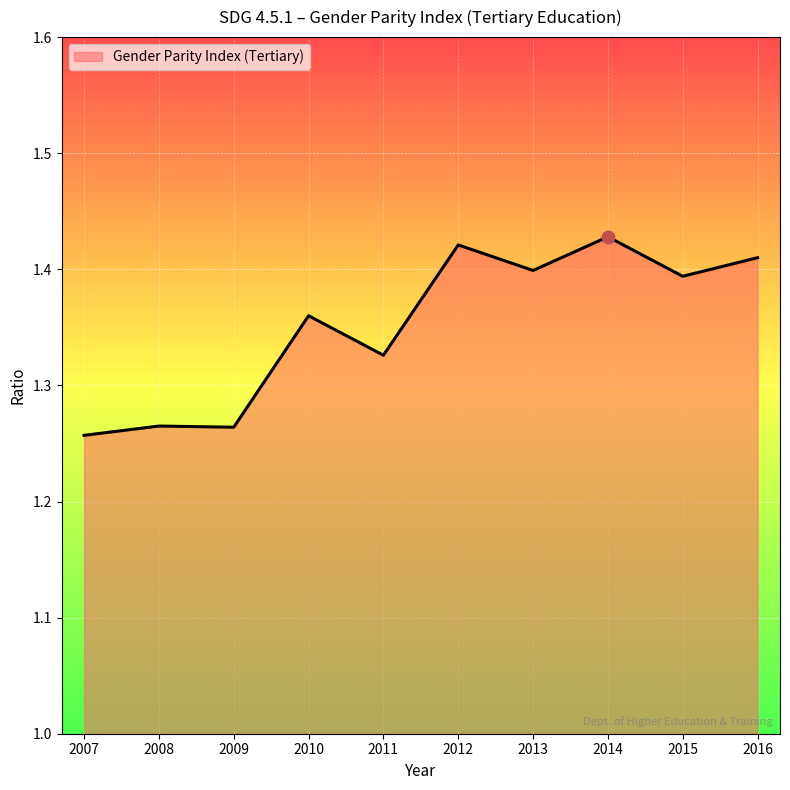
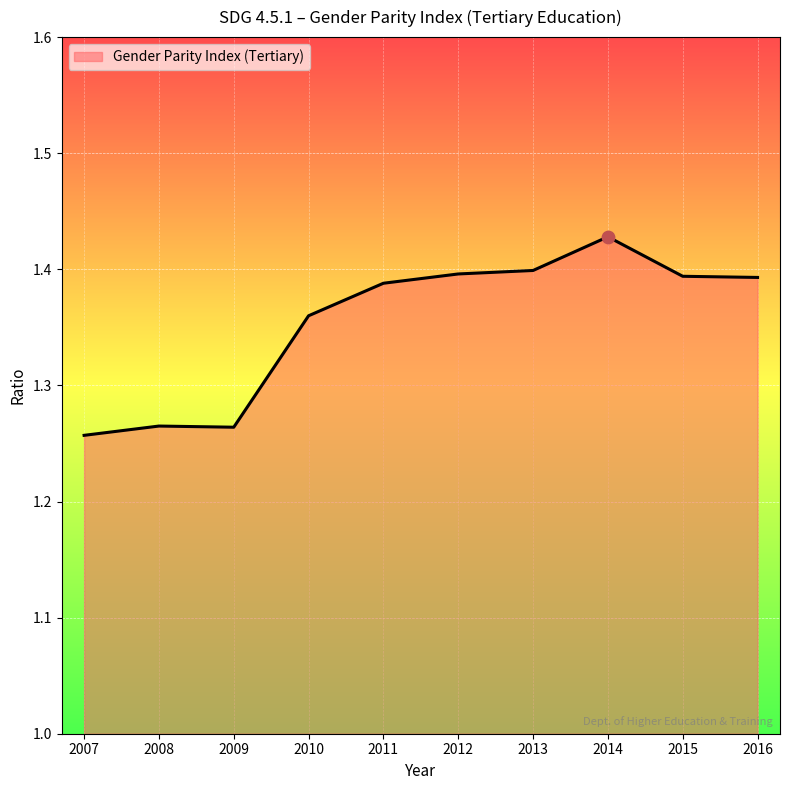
  {
    "Gender Parity Index (Tertiary)": {
      "2007": 1.257,
      "2008": 1.265,
      "2009": 1.264,
      "2010": 1.360,
-     "2011": 1.326,
-     "2012": 1.421,
+     "2011": 1.388,
+     "2012": 1.396,
      "2013": 1.399,
      "2015": 1.394,
-     "2016": 1.410
+     "2016": 1.393
    }
  }
